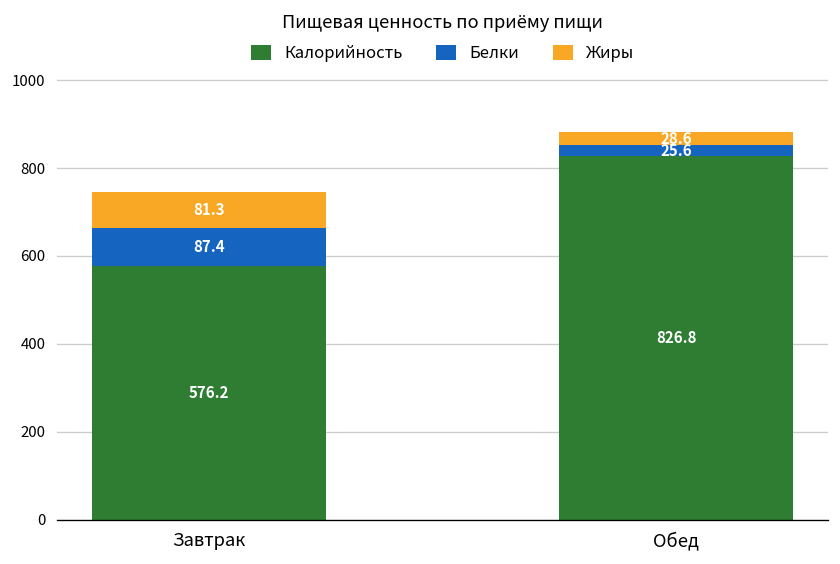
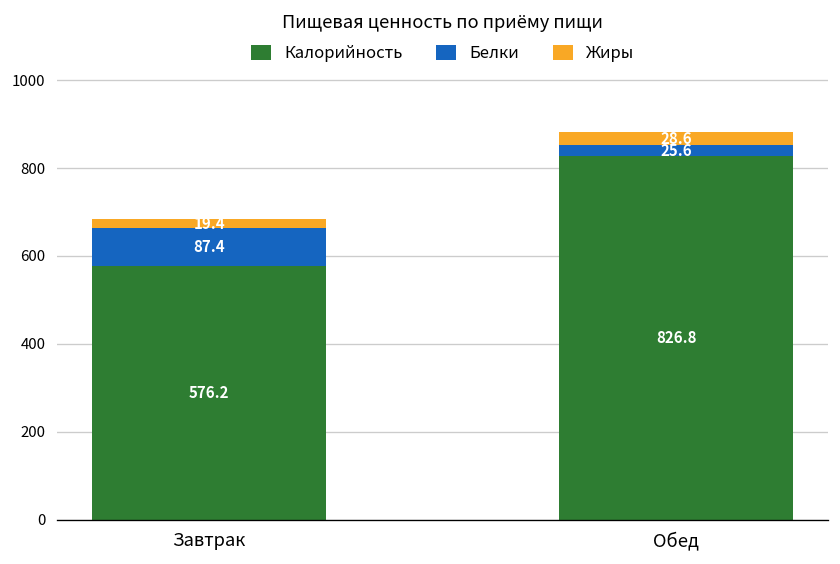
  {
    "Калорийность": {
      "Завтрак": 576.2,
      "Обед": 826.8
    },
    "Белки": {
      "Завтрак": 87.4
    },
    "Жиры": {
-     "Завтрак": 81.3
+     "Завтрак": 19.4
    }
  }
